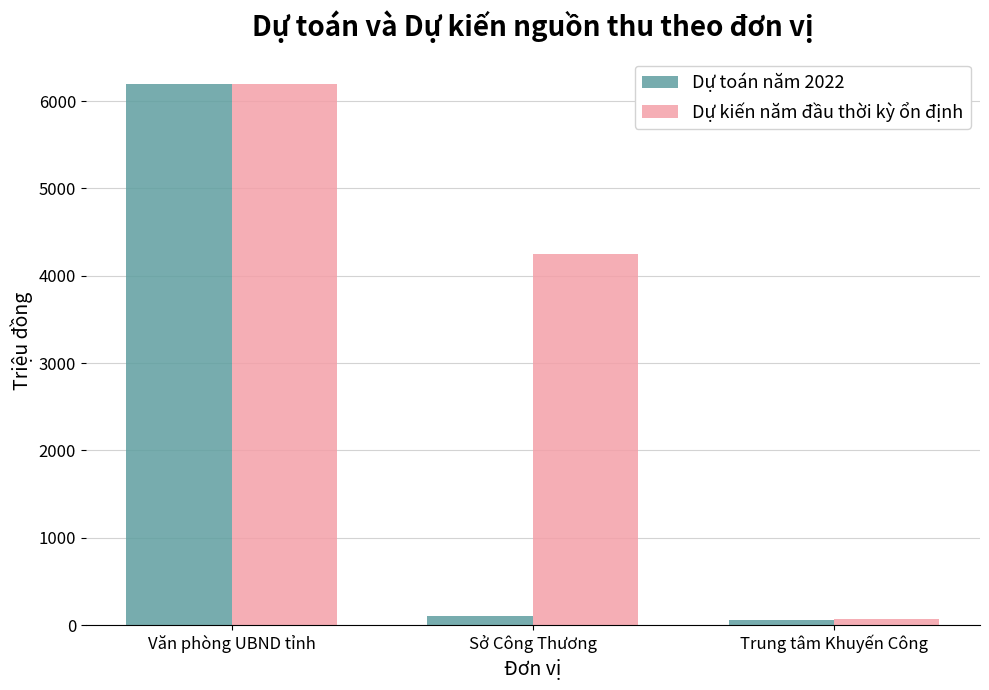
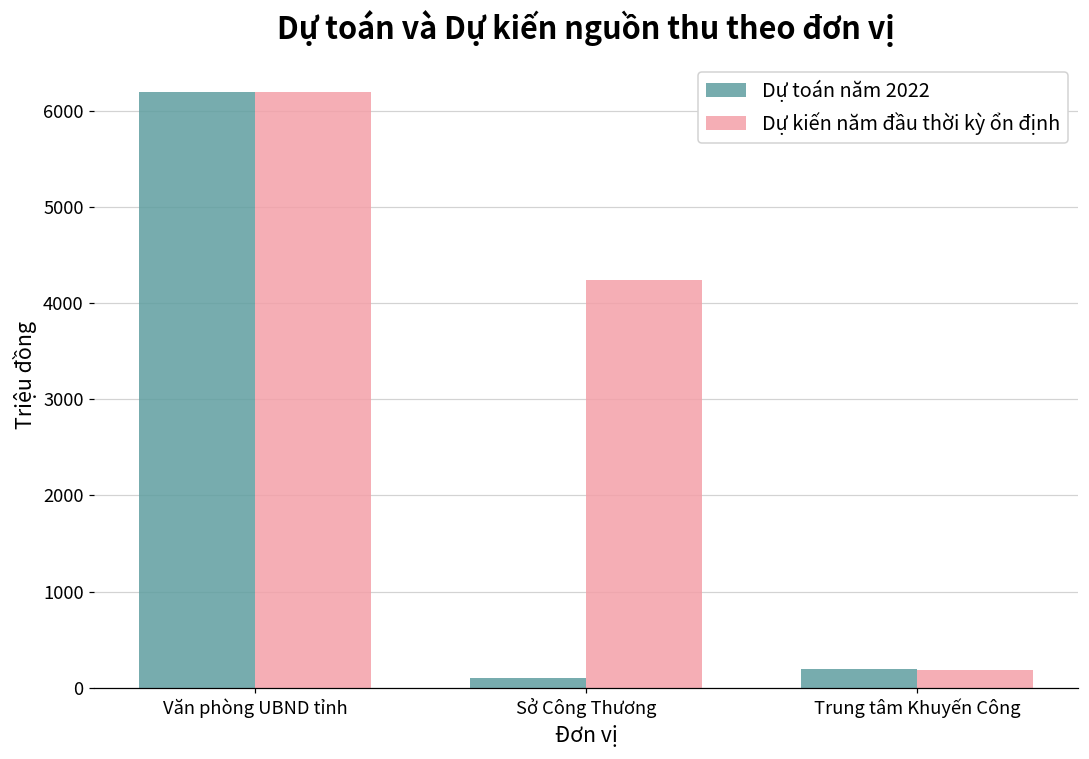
  {
    "Dự toán năm 2022": {
      "Văn phòng UBND tỉnh": 6200,
      "Sở Công Thương": 100,
-     "Trung tâm Khuyến Công": 100
+     "Trung tâm Khuyến Công": 200
    },
    "Dự kiến năm đầu thời kỳ ổn định": {
      "Văn phòng UBND tỉnh": 6200,
      "Sở Công Thương": 4200,
-     "Trung tâm Khuyến Công": 100
+     "Trung tâm Khuyến Công": 200
    }
  }
